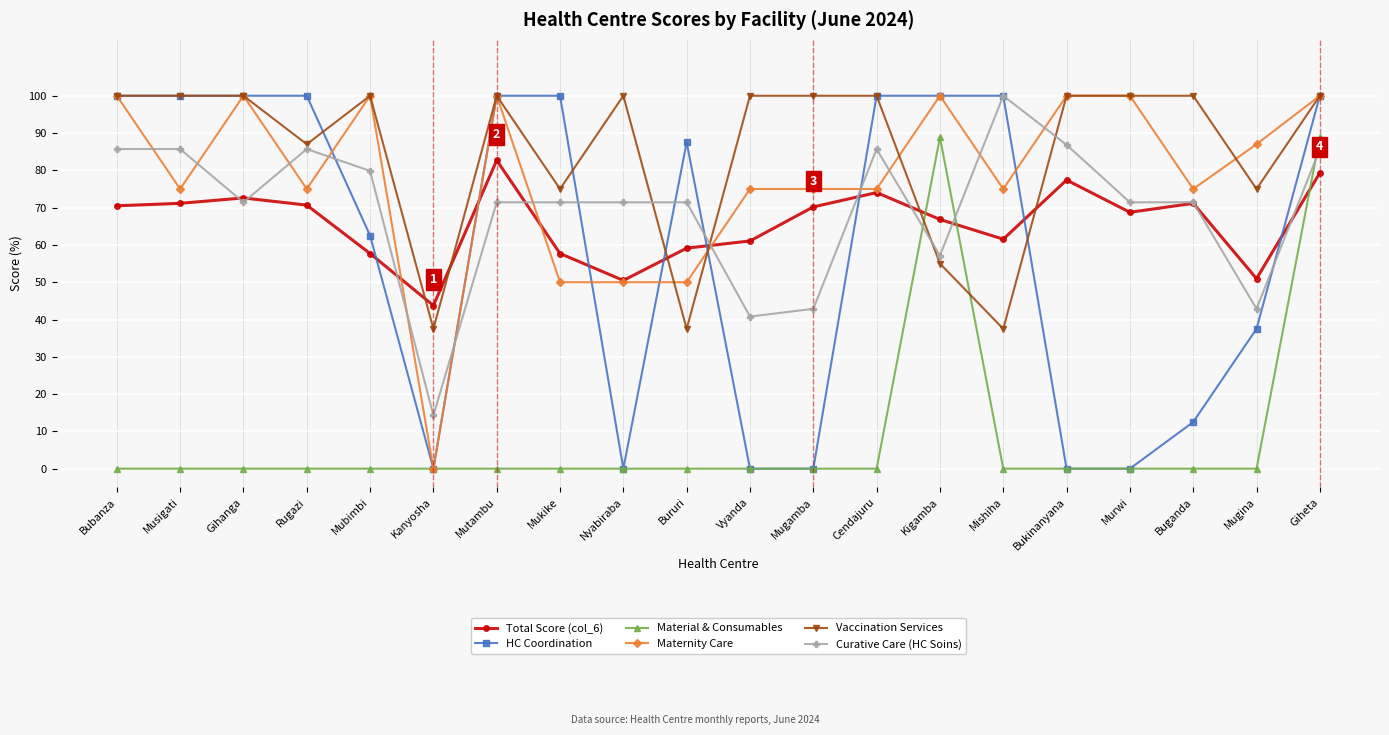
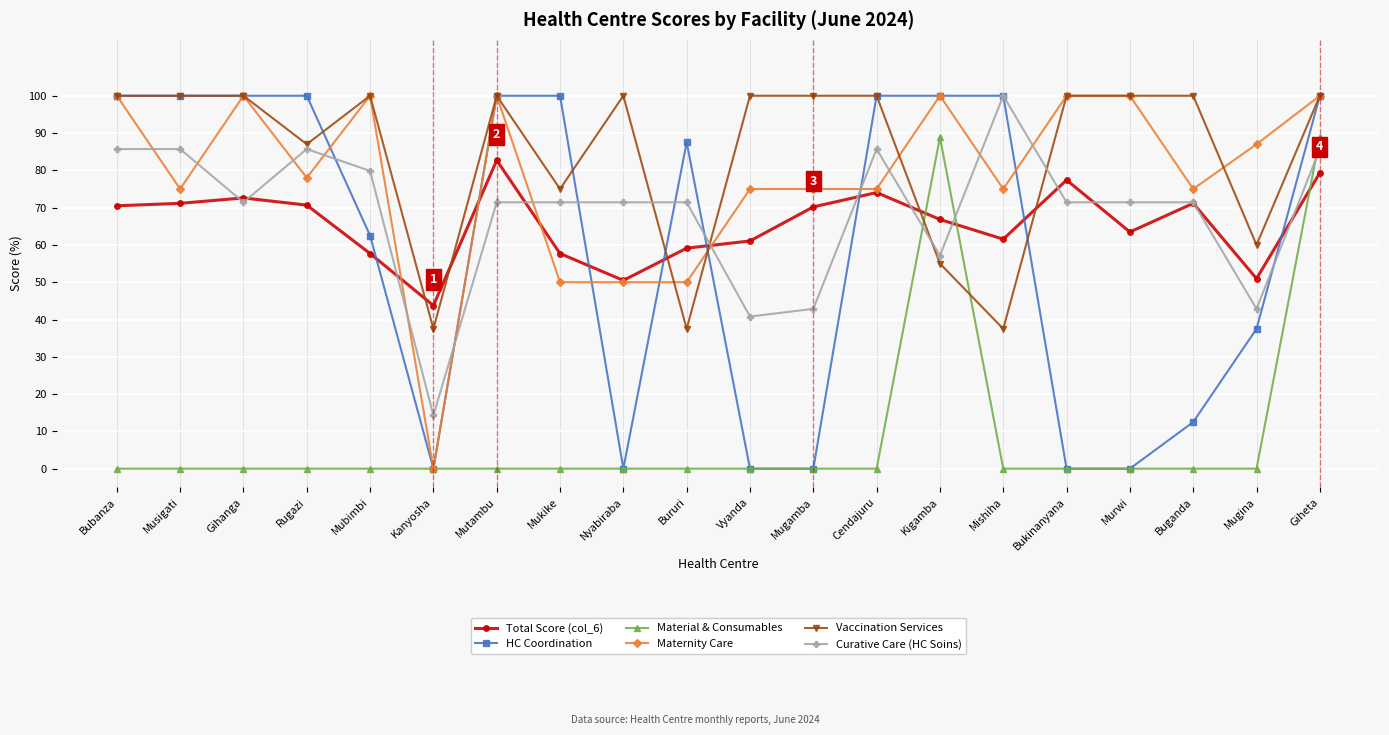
  {
    "Total Score (col_6)": {
      "Bubanza": 70,
      "Musigati": 71,
      "Gihanga": 73,
      "Rugazi": 71,
      "Mubimbi": 58,
      "Mukike": 58,
      "Bururi": 59,
      "Vyanda": 61,
      "Mugamba": 70,
      "Cendajuru": 74,
      "Kigamba": 67,
      "Mishiha": 62,
      "Bukinanyana": 77,
-     "Murwi": 69,
+     "Murwi": 63,
      "Mugina": 51,
      "Giheta": 79
    },
    "HC Coordination": {
      "Rugazi": 100,
      "Mubimbi": 63,
      "Mukike": 100,
      "Bururi": 88,
      "Buganda": 13,
      "Mugina": 38
    },
    "Material & Consumables": {
      "Bubanza": 0,
      "Musigati": 0,
      "Gihanga": 0,
      "Rugazi": 0,
      "Mubimbi": 0,
      "Mutambu": 0,
      "Mukike": 0,
      "Bururi": 0,
      "Cendajuru": 0,
      "Kigamba": 89,
      "Mishiha": 0,
      "Buganda": 0,
      "Mugina": 0
    },
    "Maternity Care": {
      "Musigati": 75,
-     "Rugazi": 75,
+     "Rugazi": 78,
      "Mukike": 50,
      "Bururi": 50,
      "Vyanda": 75,
      "Cendajuru": 75,
      "Mishiha": 75,
      "Buganda": 75,
      "Mugina": 87
    },
    "Vaccination Services": {
      "Rugazi": 87,
      "Kanyosha": 38,
      "Mukike": 75,
      "Nyabiraba": 100,
      "Bururi": 38,
      "Vyanda": 100,
      "Mugamba": 100,
      "Kigamba": 55,
      "Mishiha": 38,
      "Buganda": 100,
-     "Mugina": 75
+     "Mugina": 60
    },
    "Curative Care (HC Soins)": {
      "Bubanza": 86,
      "Musigati": 86,
      "Gihanga": 71,
      "Rugazi": 86,
      "Mubimbi": 80,
      "Kanyosha": 14,
      "Mutambu": 71,
      "Mukike": 71,
      "Nyabiraba": 71,
      "Bururi": 71,
      "Vyanda": 41,
      "Mugamba": 43,
      "Cendajuru": 86,
      "Kigamba": 57,
-     "Bukinanyana": 87,
+     "Bukinanyana": 71,
      "Murwi": 71,
      "Mugina": 43
    }
  }
